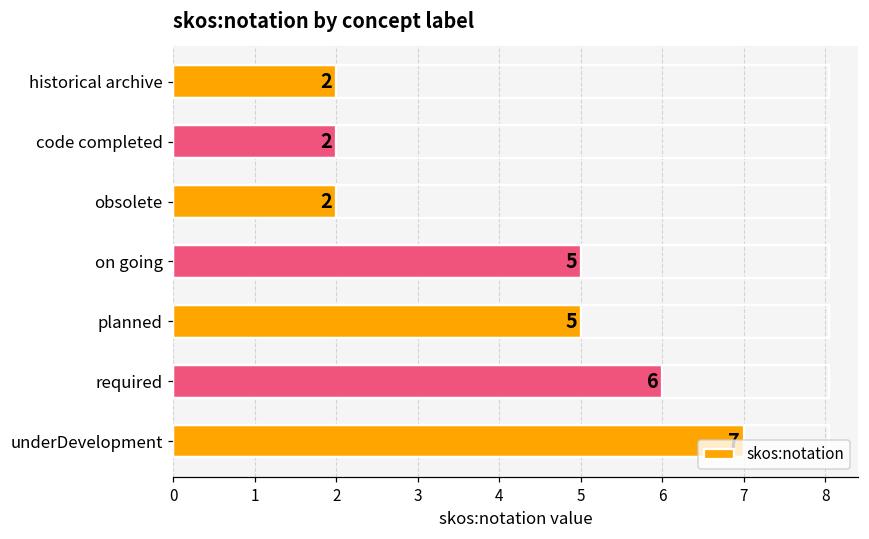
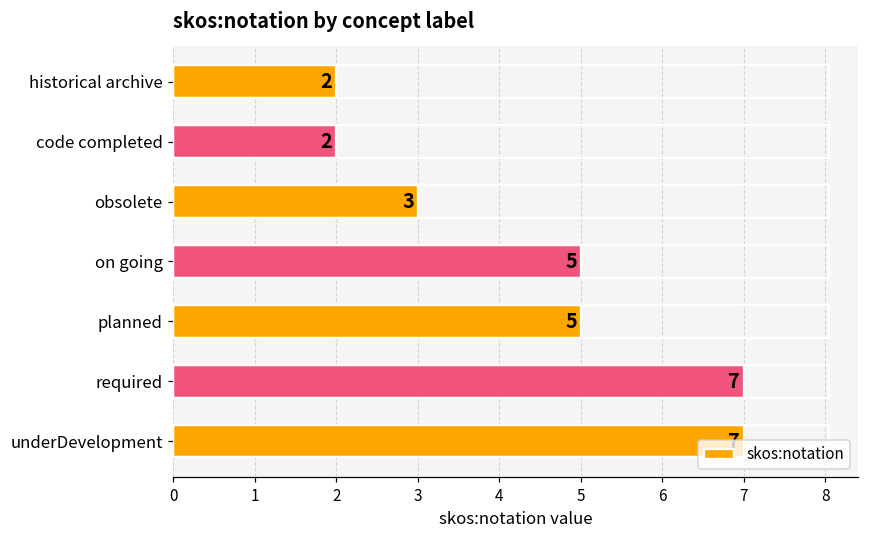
  {
    "historical archive": 2,
    "code completed": 2,
-   "obsolete": 2,
+   "obsolete": 3,
    "on going": 5,
    "planned": 5,
-   "required": 6
+   "required": 7
  }
